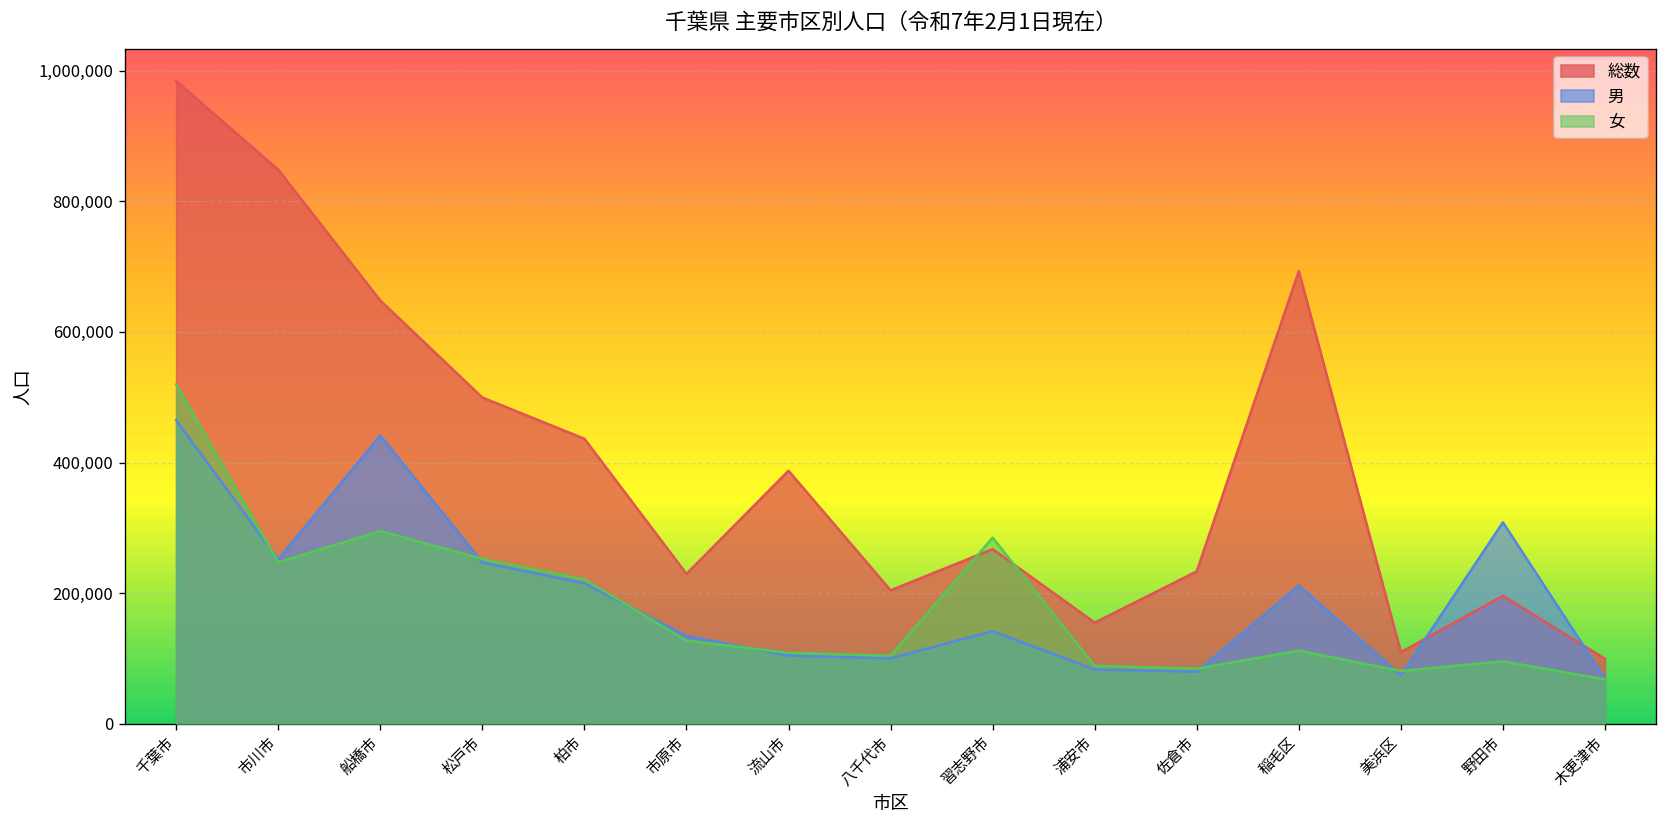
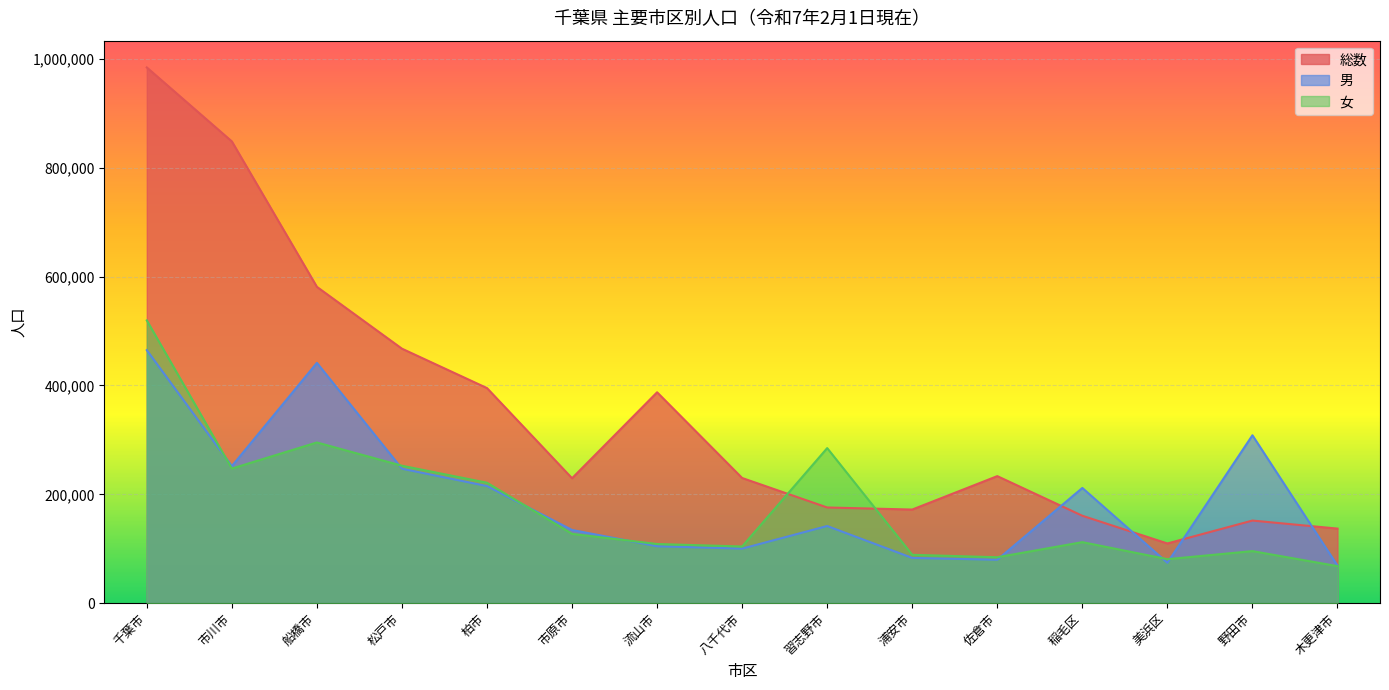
  {
    "総数": {
      "千葉市": "980,000",
      "市川市": "850,000",
-     "船橋市": "650,000",
-     "松戸市": "500,000",
-     "柏市": "440,000",
+     "船橋市": "580,000",
+     "松戸市": "470,000",
+     "柏市": "400,000",
      "市原市": "230,000",
      "流山市": "390,000",
-     "八千代市": "200,000",
-     "習志野市": "270,000",
-     "浦安市": "150,000",
+     "八千代市": "230,000",
+     "習志野市": "180,000",
+     "浦安市": "170,000",
      "佐倉市": "230,000",
-     "稲毛区": "690,000",
+     "稲毛区": "160,000",
      "美浜区": "110,000",
-     "野田市": "200,000",
-     "木更津市": "100,000"
+     "野田市": "150,000",
+     "木更津市": "140,000"
    },
    "男": {
      "千葉市": "460,000",
      "船橋市": "440,000",
      "松戸市": "250,000",
      "柏市": "220,000",
      "市原市": "130,000",
      "習志野市": "140,000",
      "浦安市": "80,000",
      "稲毛区": "210,000",
      "美浜区": "70,000",
      "野田市": "310,000"
    },
    "女": {
      "千葉市": "520,000",
      "船橋市": "300,000",
      "松戸市": "250,000",
      "柏市": "220,000",
      "市原市": "130,000",
      "習志野市": "280,000",
      "浦安市": "90,000",
      "稲毛区": "110,000",
      "美浜区": "80,000",
      "野田市": "100,000"
    }
  }
